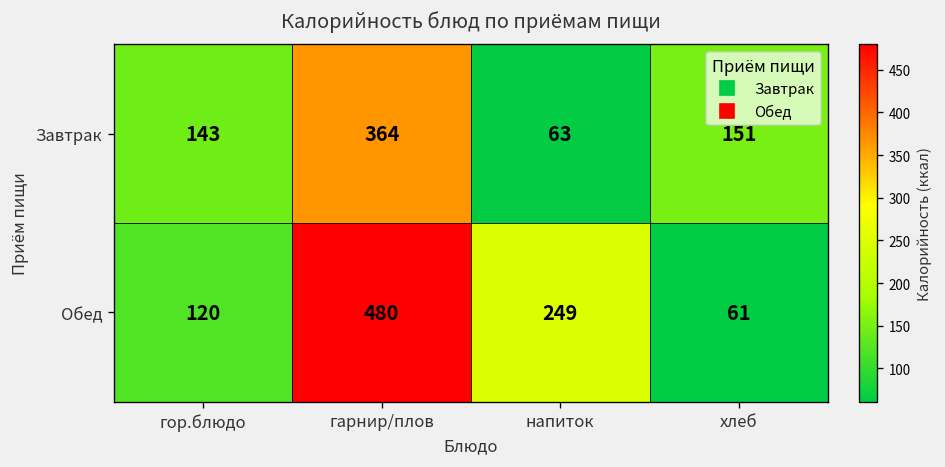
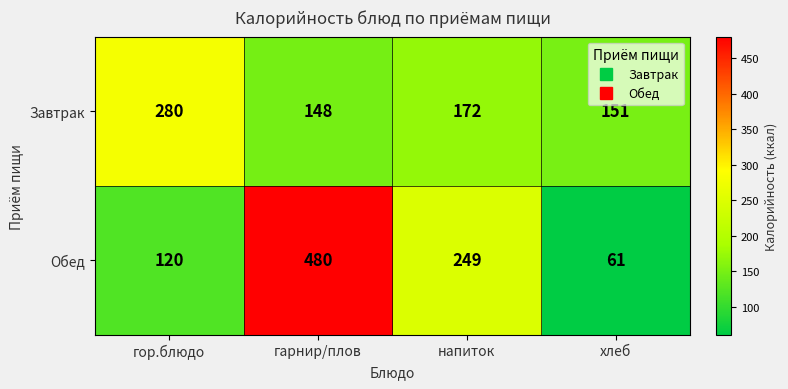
  {
    "Завтрак": {
-     "гор.блюдо": 143,
-     "гарнир/плов": 364,
-     "напиток": 63
+     "гор.блюдо": 280,
+     "гарнир/плов": 148,
+     "напиток": 172
    },
    "Обед": {
      "гор.блюдо": 120,
      "гарнир/плов": 480,
      "напиток": 249,
      "хлеб": 61
    }
  }
